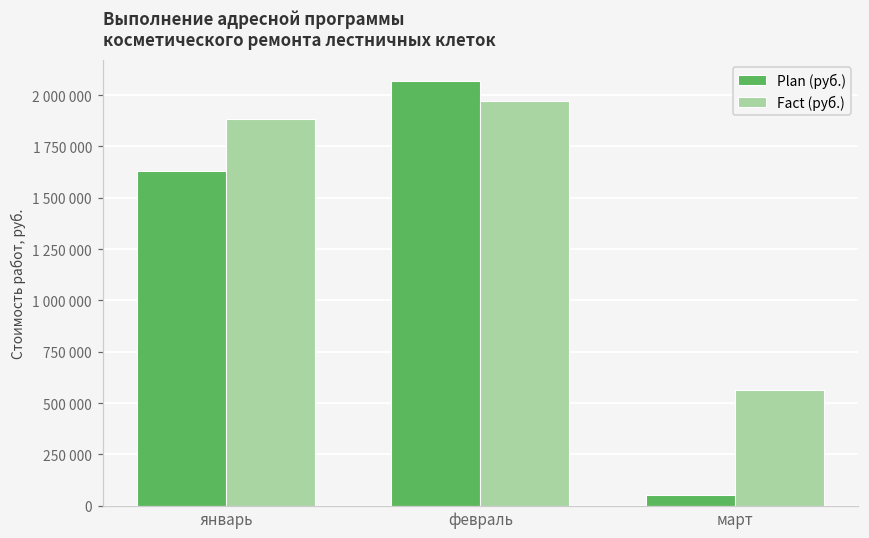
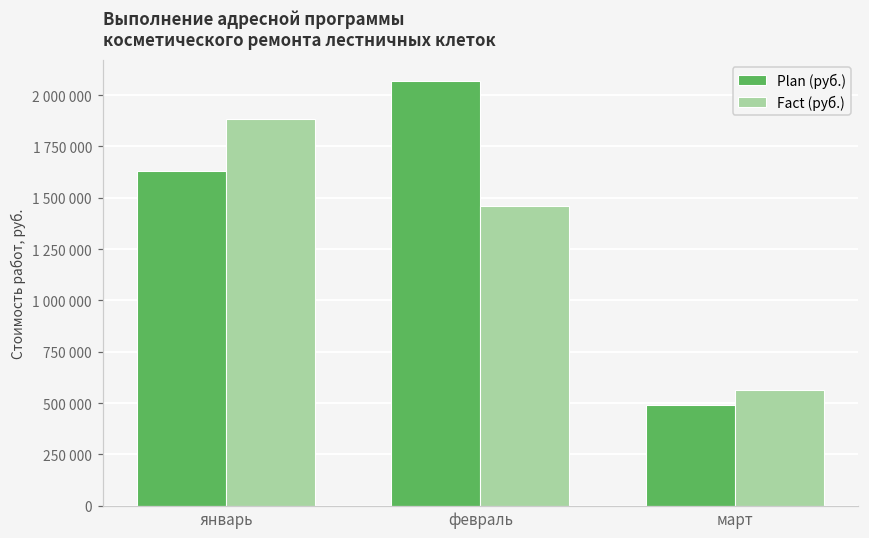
  {
    "Plan (руб.)": {
      "январь": 1630000,
      "февраль": 2070000,
-     "март": 50000
+     "март": 490000
    },
    "Fact (руб.)": {
      "январь": 1880000,
-     "февраль": 1970000,
+     "февраль": 1460000,
      "март": 560000
    }
  }
